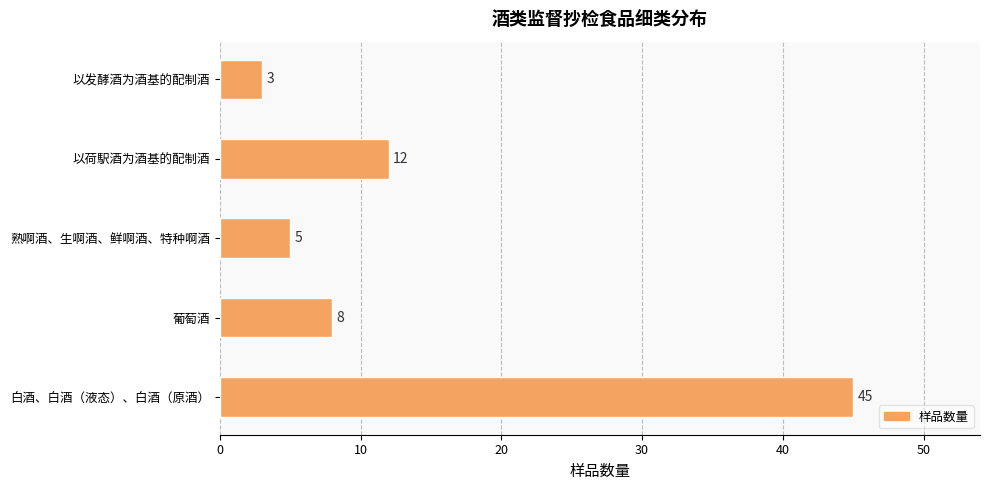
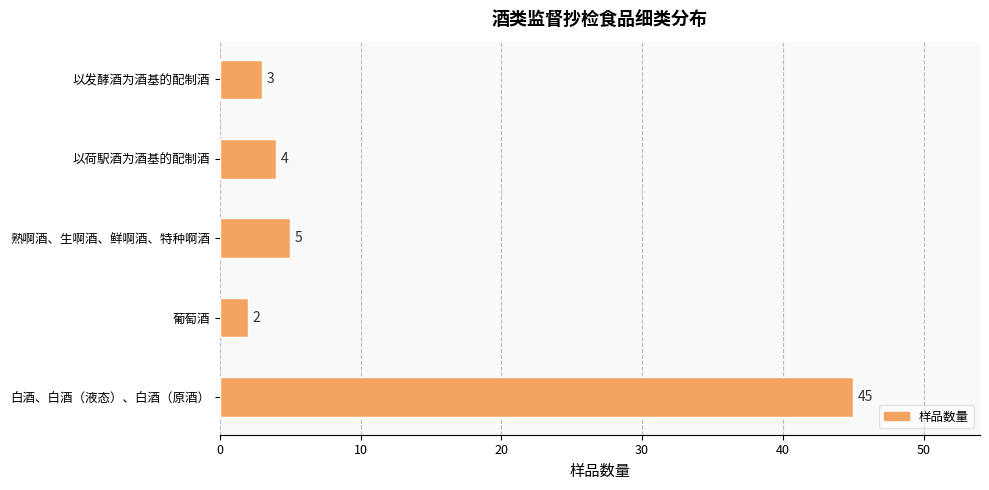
  {
    "以发酵酒为酒基的配制酒": 3,
-   "以荷駅酒为酒基的配制酒": 12,
+   "以荷駅酒为酒基的配制酒": 4,
    "熟啊酒、生啊酒、鲜啊酒、特种啊酒": 5,
-   "葡萄酒": 8,
+   "葡萄酒": 2,
    "白酒、白酒（液态）、白酒（原酒）": 45
  }
